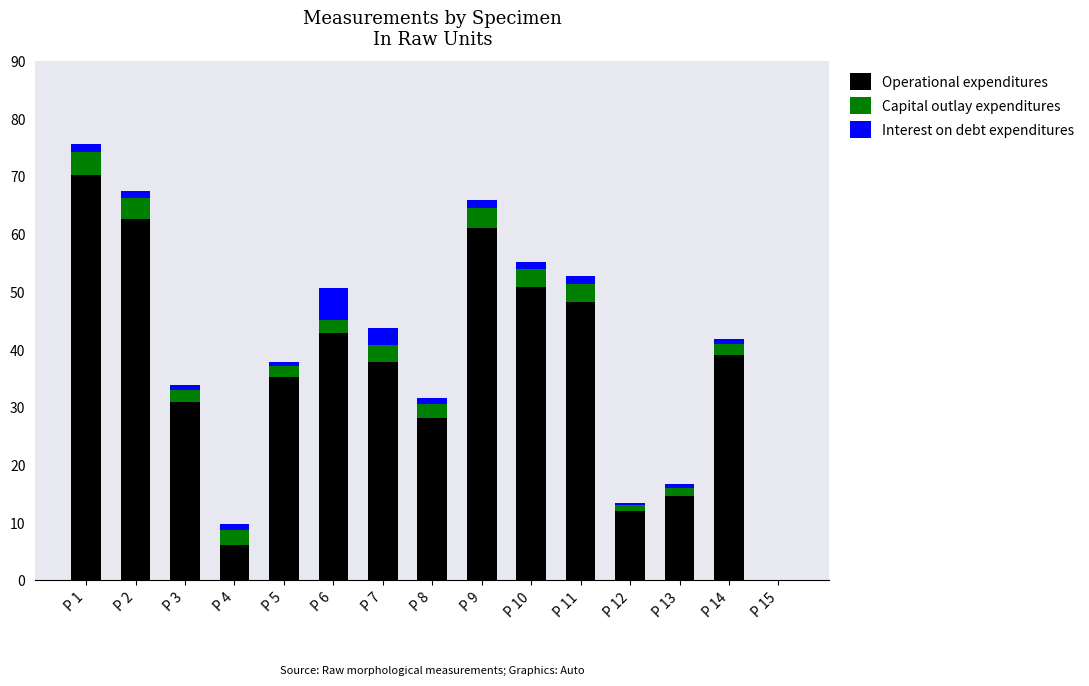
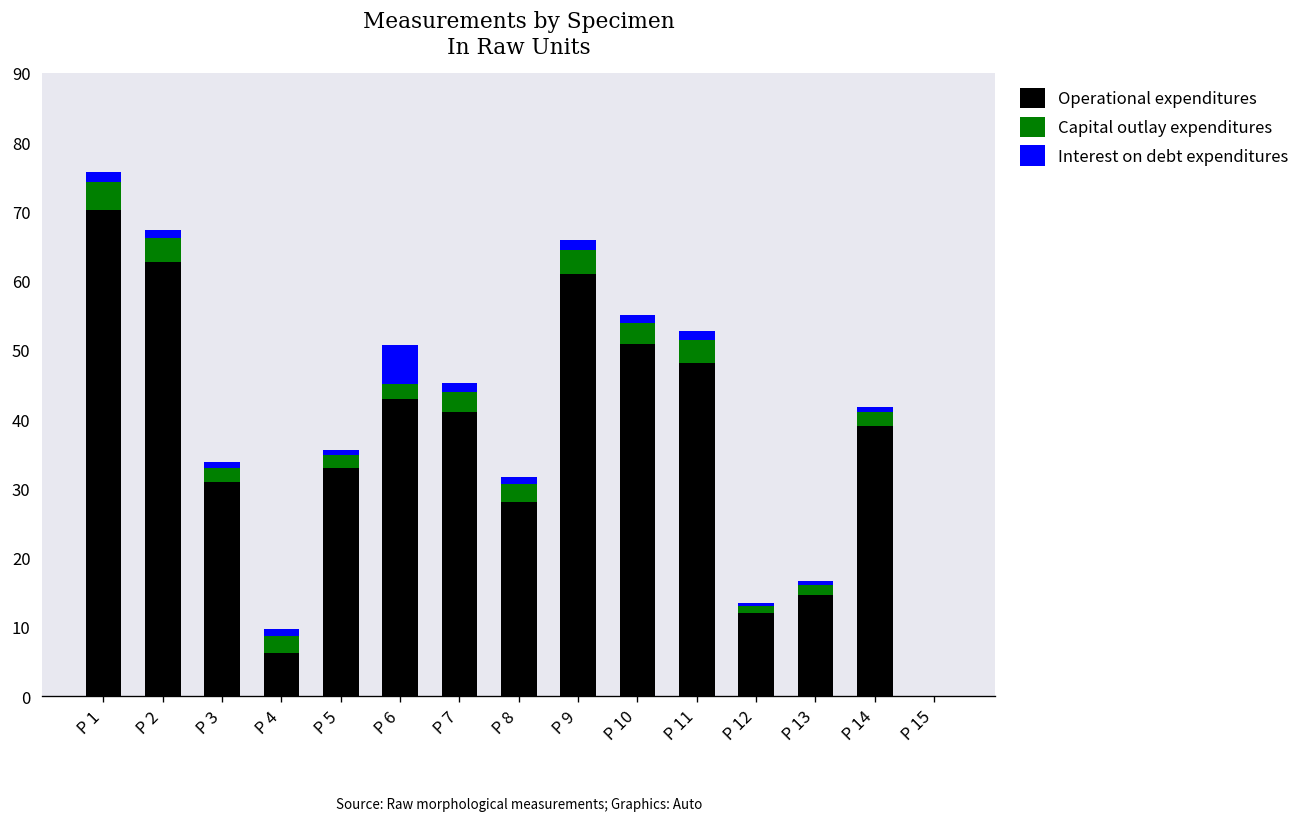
  {
    "Operational expenditures": {
      "P 1": 70,
      "P 2": 63,
      "P 3": 31,
      "P 4": 6,
-     "P 5": 35,
+     "P 5": 33,
      "P 6": 43,
-     "P 7": 38,
+     "P 7": 41,
      "P 8": 28,
      "P 9": 61,
      "P 10": 51,
      "P 11": 48,
      "P 12": 12,
      "P 13": 15,
      "P 14": 39,
      "P 15": 0
    },
    "Capital outlay expenditures": {
      "P 1": 4,
      "P 2": 4,
      "P 3": 2,
      "P 4": 3,
      "P 5": 2,
      "P 6": 2,
      "P 7": 3,
      "P 8": 3,
      "P 9": 4,
      "P 10": 3,
      "P 11": 3,
      "P 12": 1,
      "P 13": 2,
      "P 14": 2,
      "P 15": 0
    },
    "Interest on debt expenditures": {
      "P 1": 2,
      "P 2": 1,
      "P 3": 1,
      "P 4": 1,
      "P 5": 1,
      "P 6": 6,
-     "P 7": 3,
+     "P 7": 1,
      "P 8": 1,
      "P 9": 1,
      "P 10": 1,
      "P 11": 1,
      "P 13": 1,
      "P 14": 1,
      "P 15": 0
    }
  }
